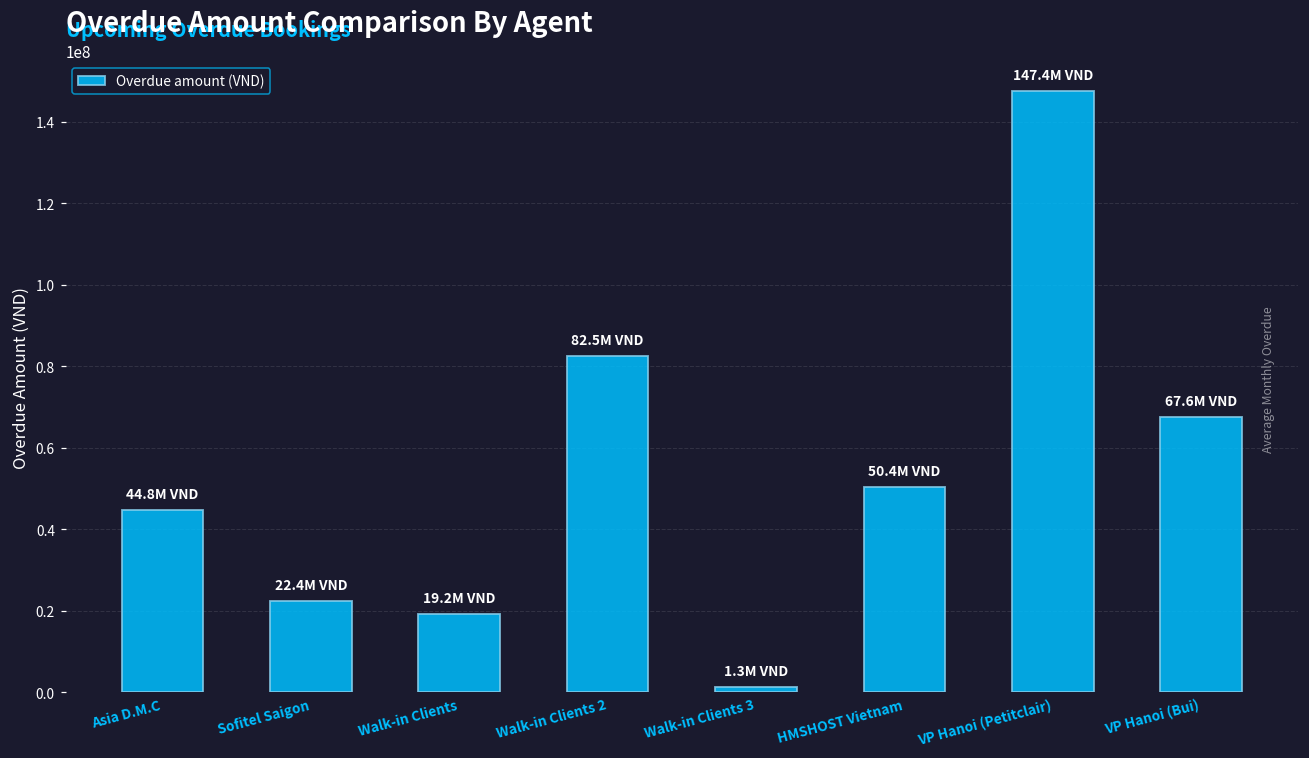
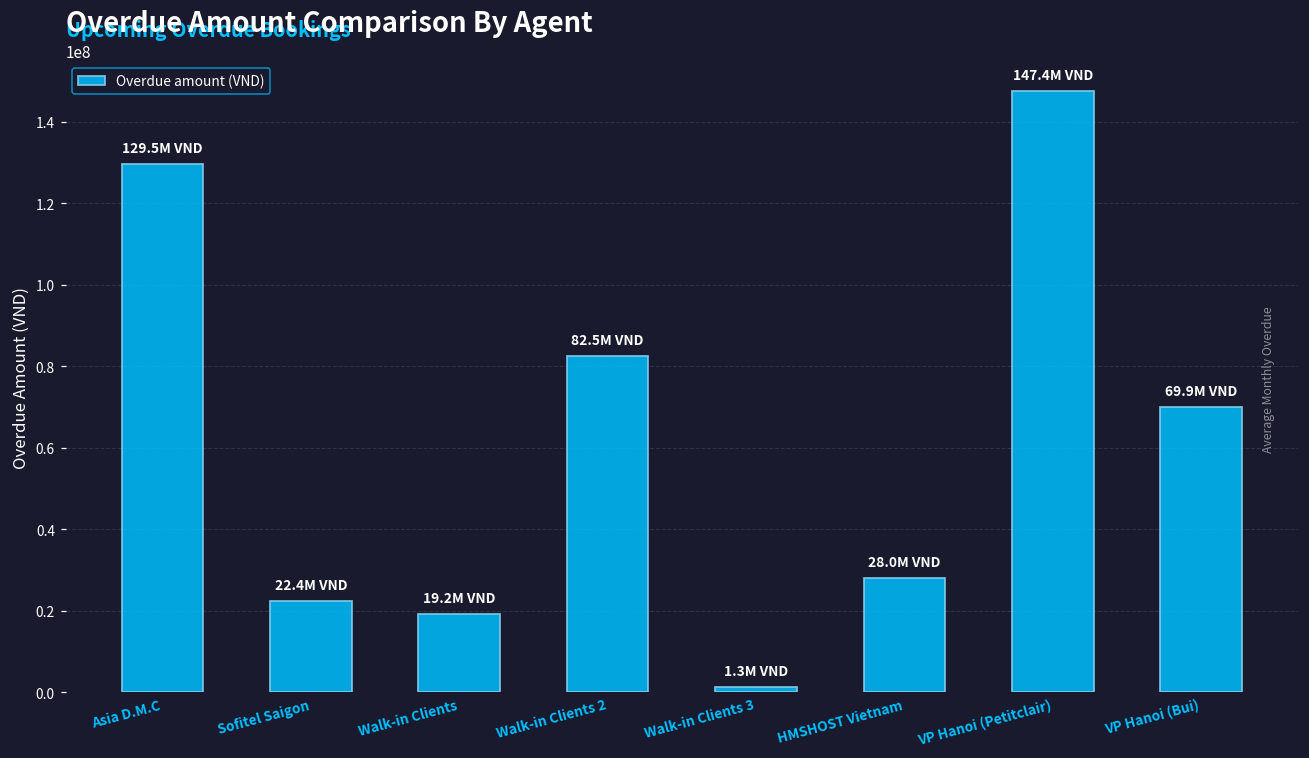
  {
-   "Asia D.M.C": "44.8M",
+   "Asia D.M.C": "129.5M",
    "Sofitel Saigon": "22.4M",
    "Walk-in Clients": "19.2M",
    "Walk-in Clients 2": "82.5M",
    "Walk-in Clients 3": "1.3M",
-   "HMSHOST Vietnam": "50.4M",
+   "HMSHOST Vietnam": "28.0M",
    "VP Hanoi (Petitclair)": "147.4M",
-   "VP Hanoi (Bui)": "67.6M"
+   "VP Hanoi (Bui)": "69.9M"
  }
